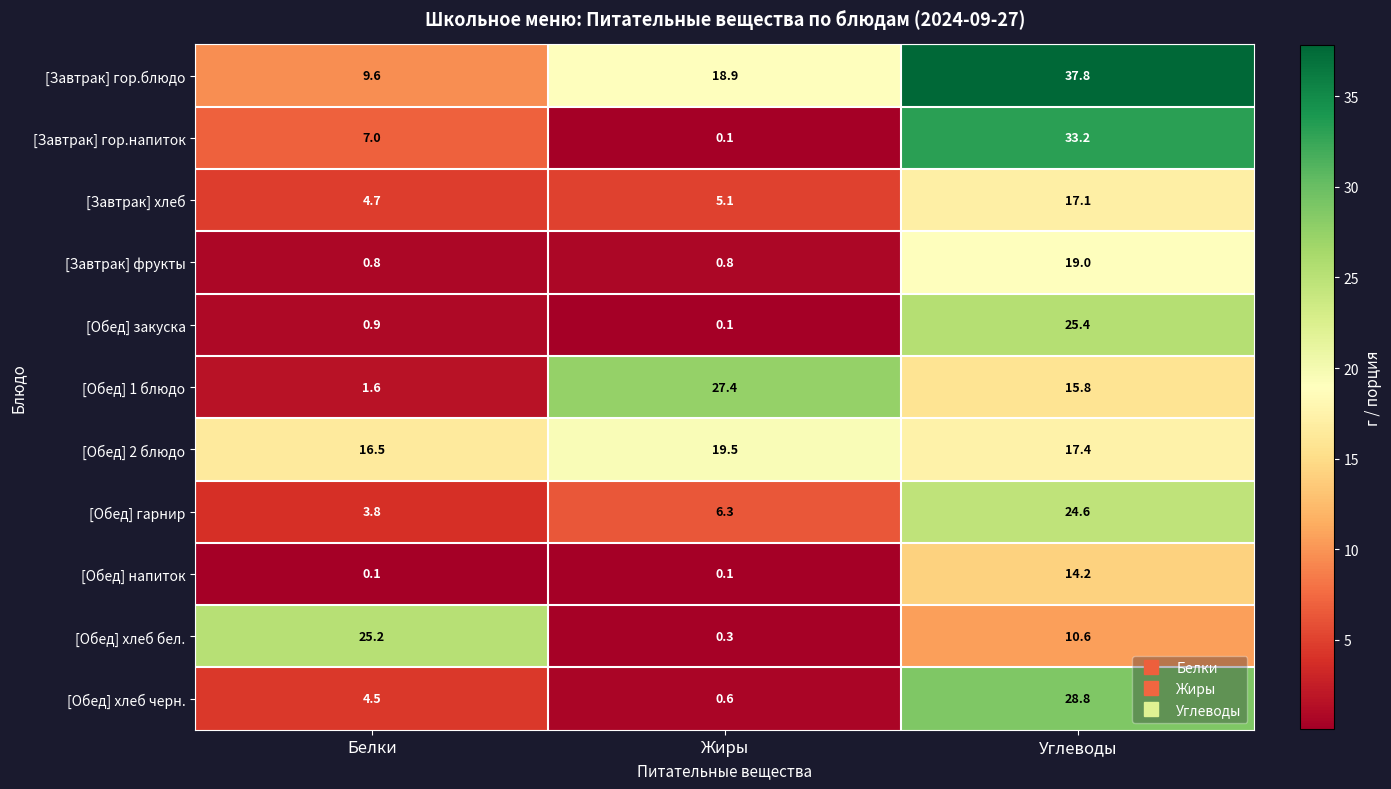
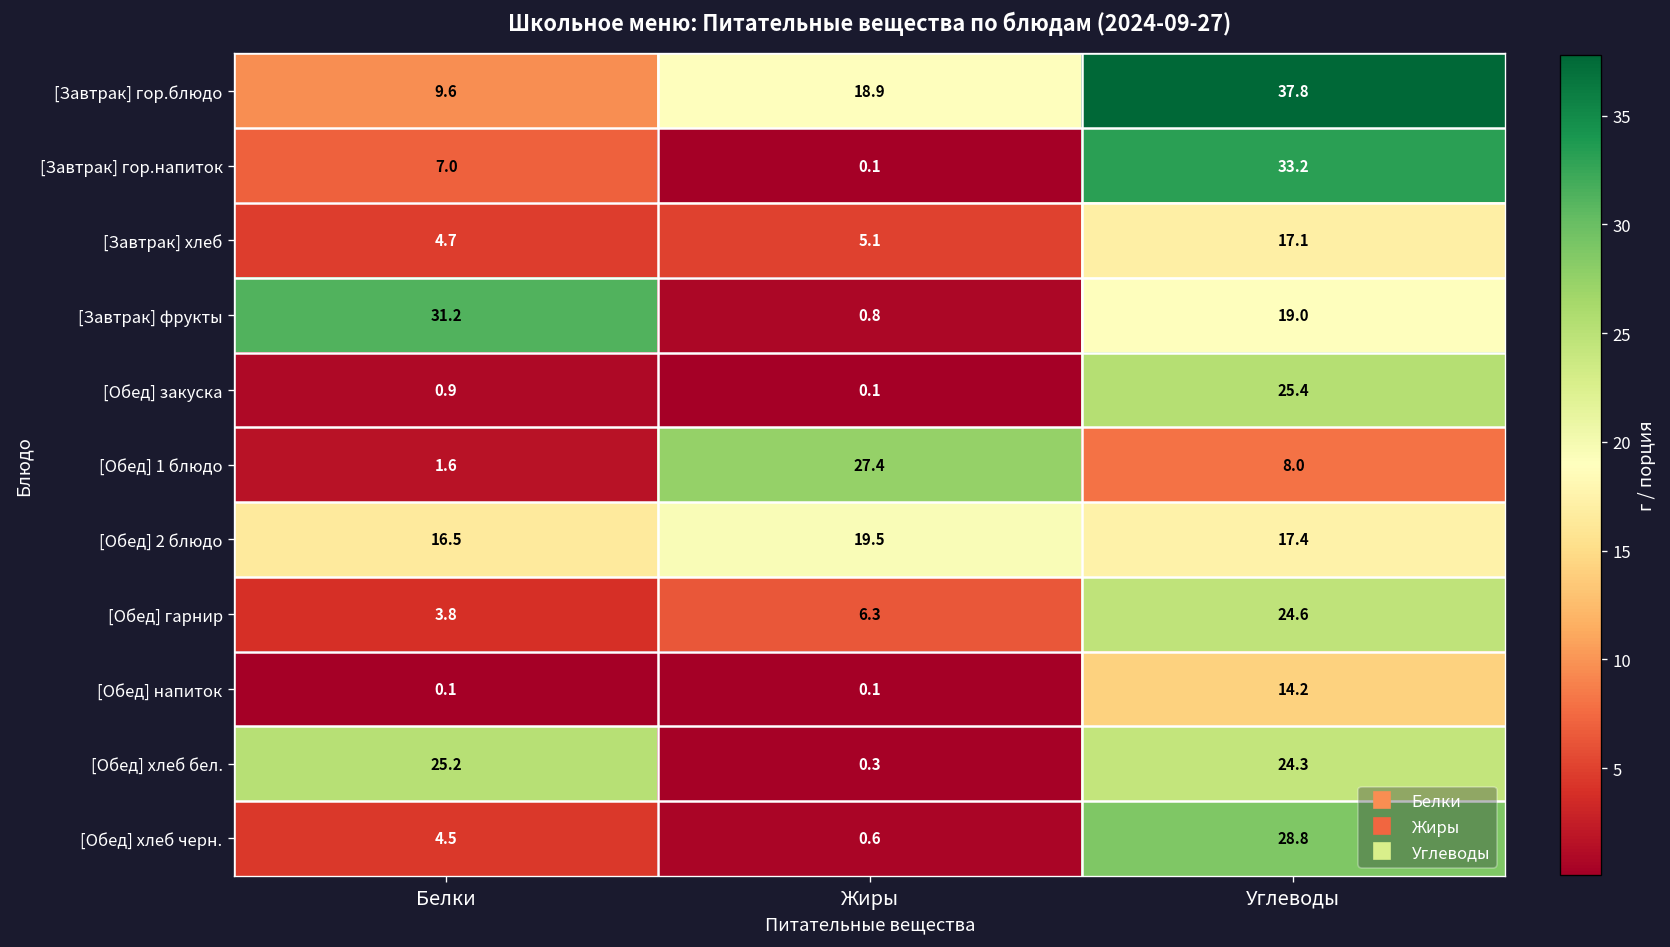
  {
    "[Завтрак] гор.блюдо": {
      "Белки": 9.6,
      "Жиры": 18.9,
      "Углеводы": 37.8
    },
    "[Завтрак] гор.напиток": {
      "Белки": 7.0,
      "Жиры": 0.1,
      "Углеводы": 33.2
    },
    "[Завтрак] хлеб": {
      "Белки": 4.7,
      "Жиры": 5.1,
      "Углеводы": 17.1
    },
    "[Завтрак] фрукты": {
-     "Белки": 0.8,
+     "Белки": 31.2,
      "Жиры": 0.8,
      "Углеводы": 19.0
    },
    "[Обед] закуска": {
      "Белки": 0.9,
      "Жиры": 0.1,
      "Углеводы": 25.4
    },
    "[Обед] 1 блюдо": {
      "Белки": 1.6,
      "Жиры": 27.4,
-     "Углеводы": 15.8
+     "Углеводы": 8.0
    },
    "[Обед] 2 блюдо": {
      "Белки": 16.5,
      "Жиры": 19.5,
      "Углеводы": 17.4
    },
    "[Обед] гарнир": {
      "Белки": 3.8,
      "Жиры": 6.3,
      "Углеводы": 24.6
    },
    "[Обед] напиток": {
      "Белки": 0.1,
      "Жиры": 0.1,
      "Углеводы": 14.2
    },
    "[Обед] хлеб бел.": {
      "Белки": 25.2,
      "Жиры": 0.3,
-     "Углеводы": 10.6
+     "Углеводы": 24.3
    },
    "[Обед] хлеб черн.": {
      "Белки": 4.5,
      "Жиры": 0.6,
      "Углеводы": 28.8
    }
  }
